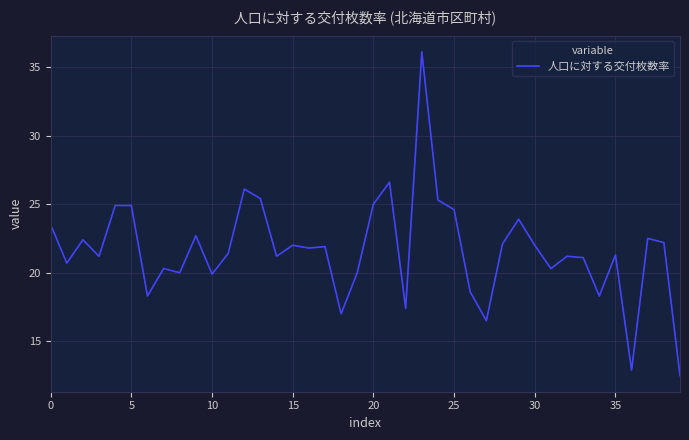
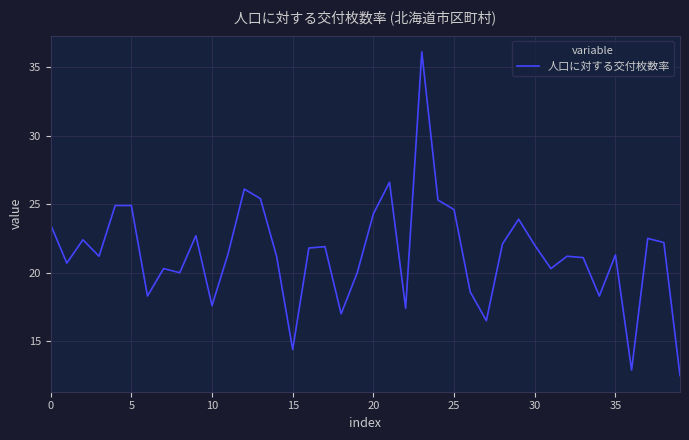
  {
    "0": 23.5,
    "5": 24.9,
-   "10": 19.9,
-   "15": 22.0,
-   "20": 25.0,
+   "10": 17.6,
+   "15": 14.4,
+   "20": 24.3,
    "25": 24.6,
    "30": 22.0,
    "35": 21.3
  }
